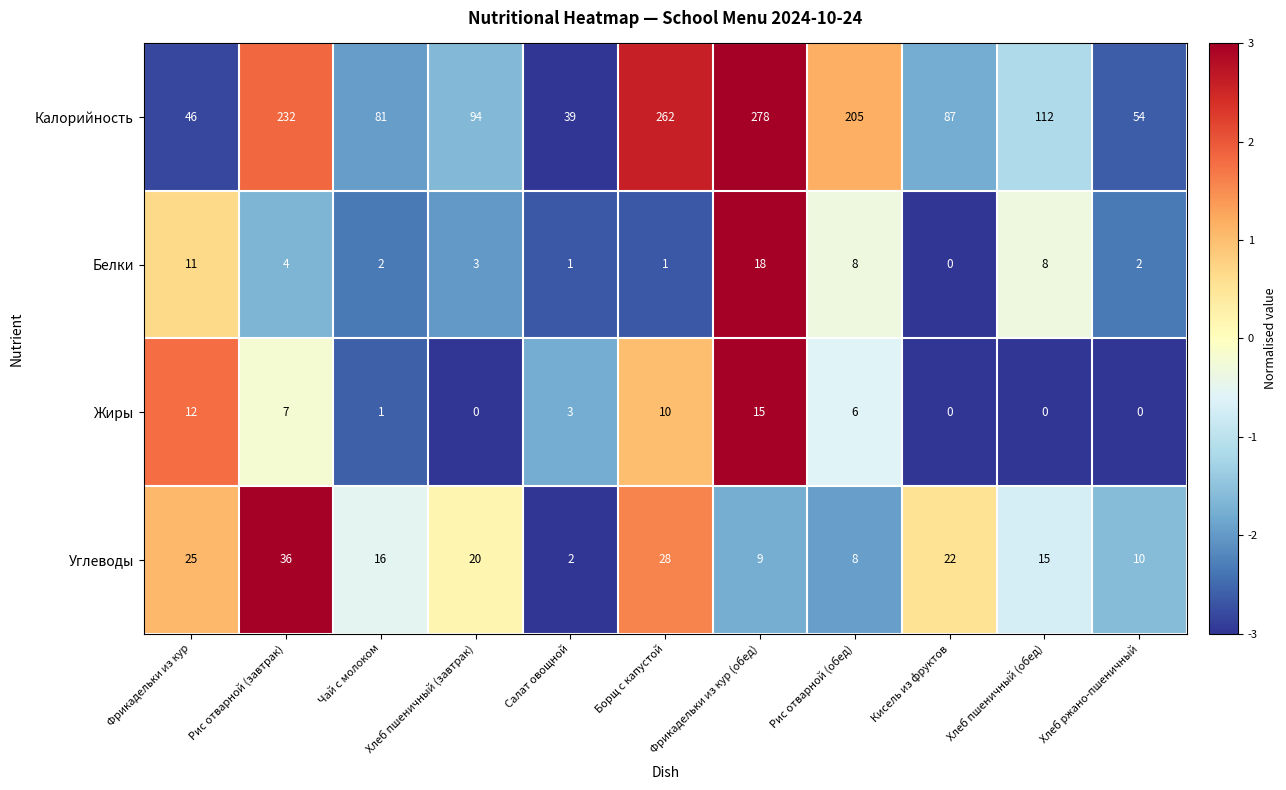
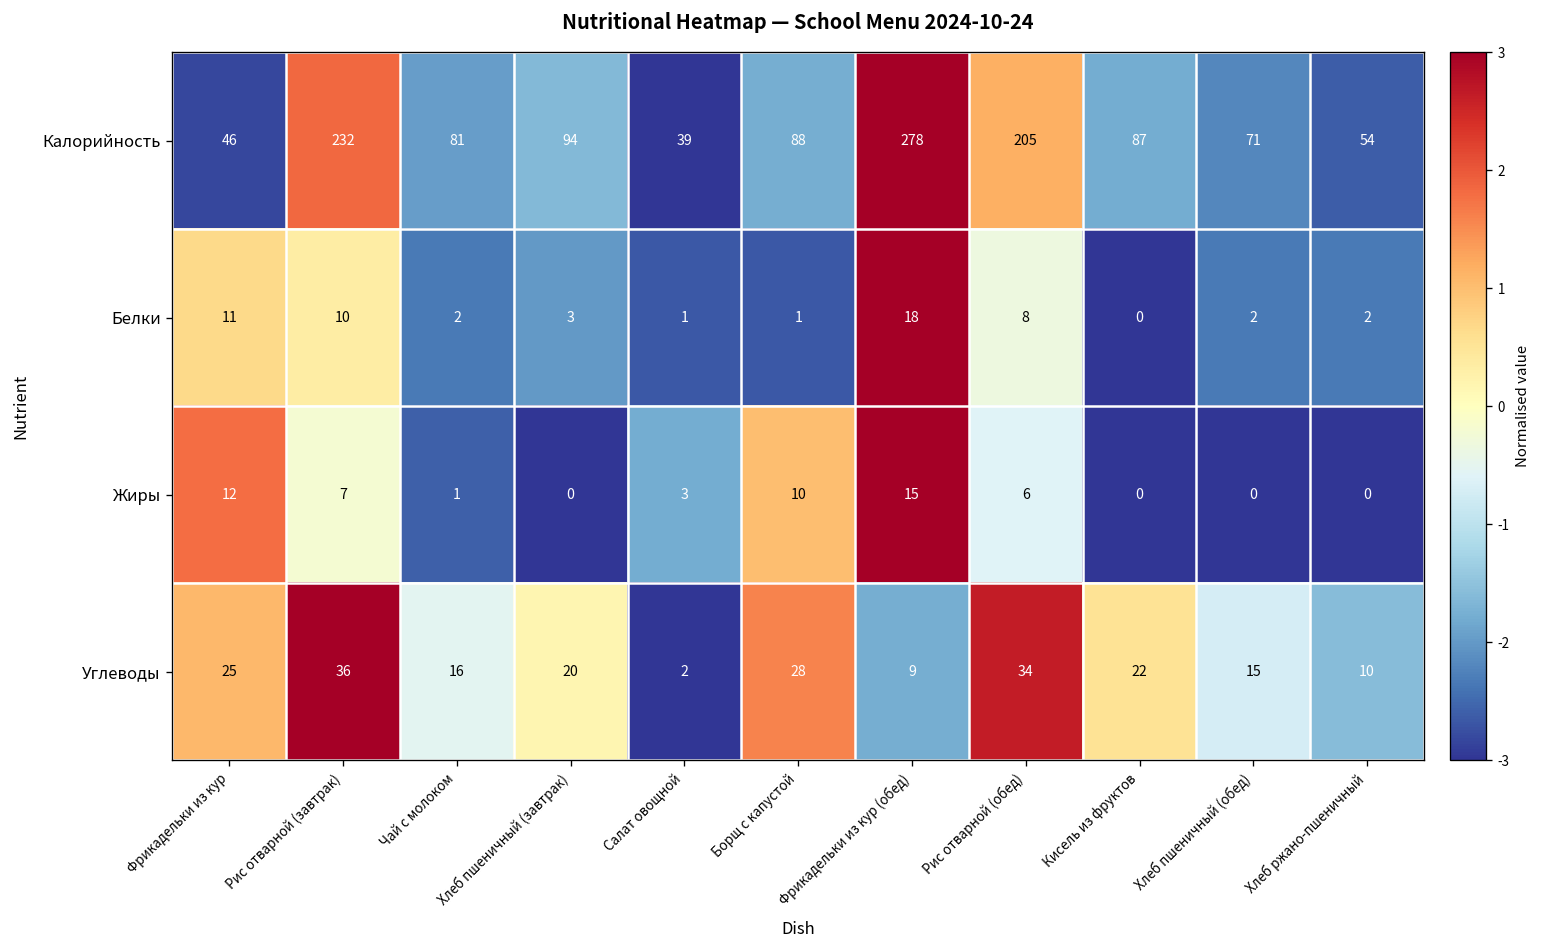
  {
    "Калорийность": {
      "Фрикадельки из кур": 46,
      "Рис отварной (завтрак)": 232,
      "Чай с молоком": 81,
      "Хлеб пшеничный (завтрак)": 94,
      "Салат овощной": 39,
-     "Борщ с капустой": 262,
+     "Борщ с капустой": 88,
      "Фрикадельки из кур (обед)": 278,
      "Рис отварной (обед)": 205,
      "Кисель из фруктов": 87,
-     "Хлеб пшеничный (обед)": 112,
+     "Хлеб пшеничный (обед)": 71,
      "Хлеб ржано-пшеничный": 54
    },
    "Белки": {
      "Фрикадельки из кур": 11,
-     "Рис отварной (завтрак)": 4,
+     "Рис отварной (завтрак)": 10,
      "Чай с молоком": 2,
      "Хлеб пшеничный (завтрак)": 3,
      "Салат овощной": 1,
      "Борщ с капустой": 1,
      "Фрикадельки из кур (обед)": 18,
      "Рис отварной (обед)": 8,
      "Кисель из фруктов": 0,
-     "Хлеб пшеничный (обед)": 8,
+     "Хлеб пшеничный (обед)": 2,
      "Хлеб ржано-пшеничный": 2
    },
    "Жиры": {
      "Фрикадельки из кур": 12,
      "Рис отварной (завтрак)": 7,
      "Чай с молоком": 1,
      "Хлеб пшеничный (завтрак)": 0,
      "Салат овощной": 3,
      "Борщ с капустой": 10,
      "Фрикадельки из кур (обед)": 15,
      "Рис отварной (обед)": 6,
      "Кисель из фруктов": 0,
      "Хлеб пшеничный (обед)": 0,
      "Хлеб ржано-пшеничный": 0
    },
    "Углеводы": {
      "Фрикадельки из кур": 25,
      "Рис отварной (завтрак)": 36,
      "Чай с молоком": 16,
      "Хлеб пшеничный (завтрак)": 20,
      "Салат овощной": 2,
      "Борщ с капустой": 28,
      "Фрикадельки из кур (обед)": 9,
-     "Рис отварной (обед)": 8,
+     "Рис отварной (обед)": 34,
      "Кисель из фруктов": 22,
      "Хлеб пшеничный (обед)": 15,
      "Хлеб ржано-пшеничный": 10
    }
  }
